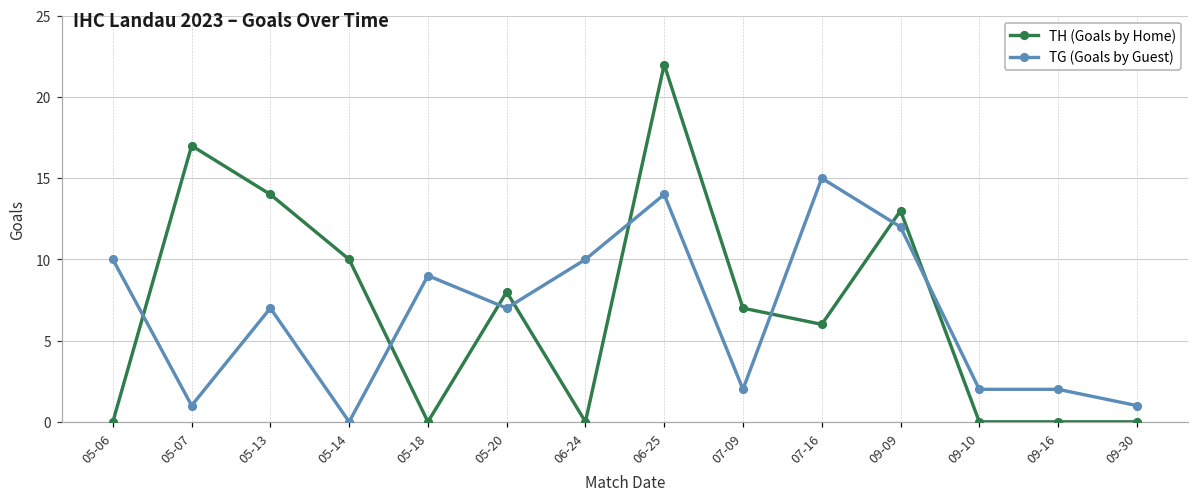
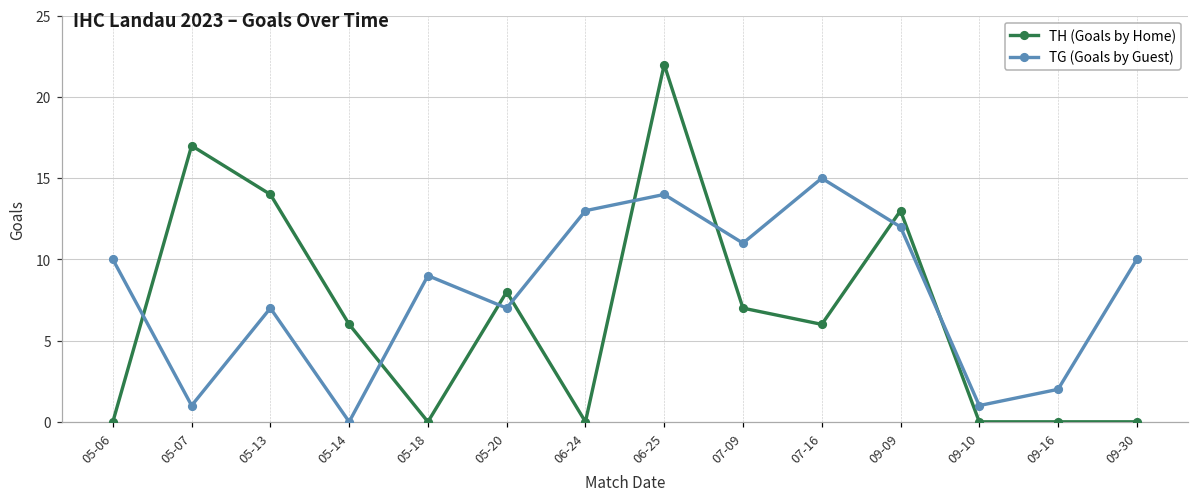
  {
    "TH (Goals by Home)": {
      "05-06": 0,
      "05-07": 17,
      "05-13": 14,
-     "05-14": 10,
+     "05-14": 6,
      "05-18": 0,
      "05-20": 8,
      "06-24": 0,
      "06-25": 22,
      "07-09": 7,
      "07-16": 6,
      "09-09": 13,
      "09-10": 0,
      "09-16": 0,
      "09-30": 0
    },
    "TG (Goals by Guest)": {
      "05-06": 10,
      "05-07": 1,
      "05-13": 7,
      "05-14": 0,
      "05-18": 9,
      "05-20": 7,
-     "06-24": 10,
+     "06-24": 13,
      "06-25": 14,
-     "07-09": 2,
+     "07-09": 11,
      "07-16": 15,
      "09-09": 12,
-     "09-10": 2,
+     "09-10": 1,
      "09-16": 2,
-     "09-30": 1
+     "09-30": 10
    }
  }
